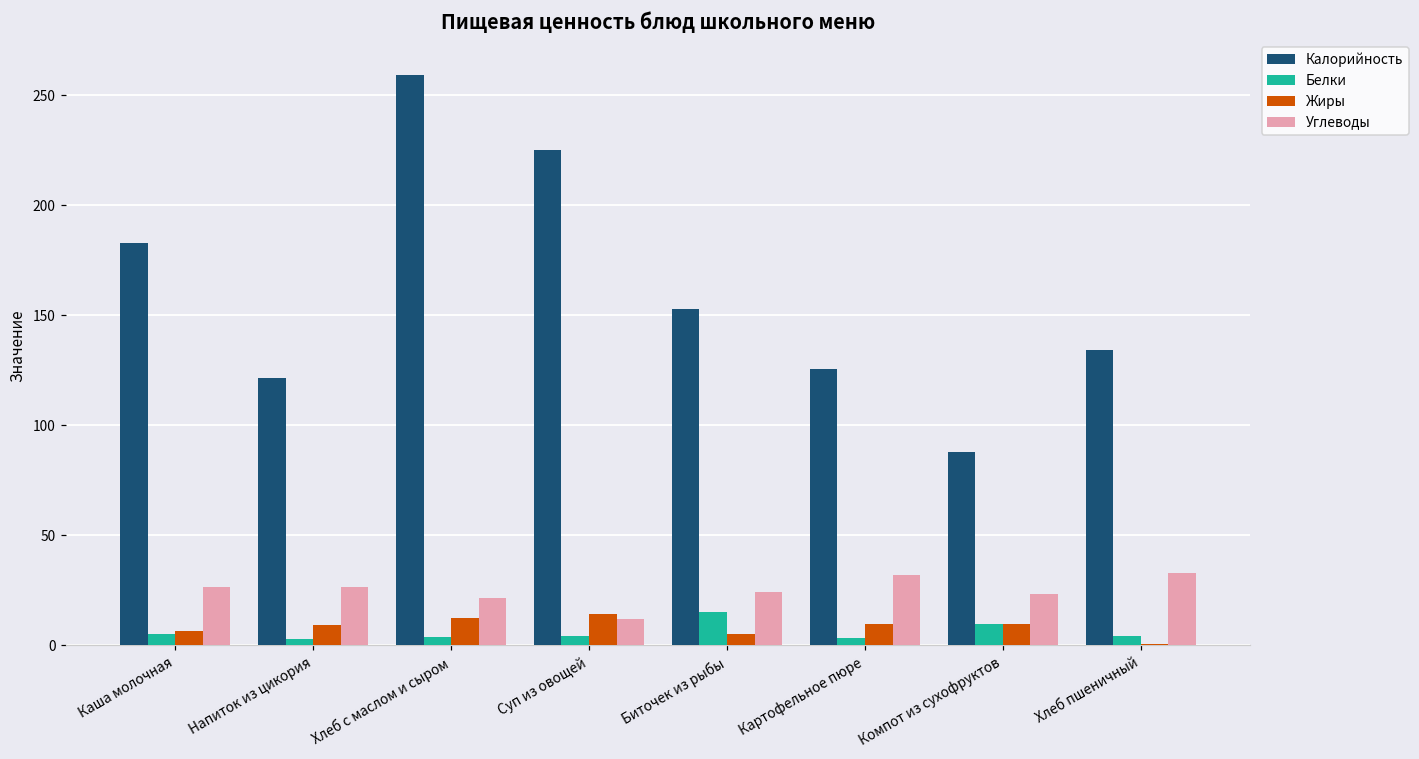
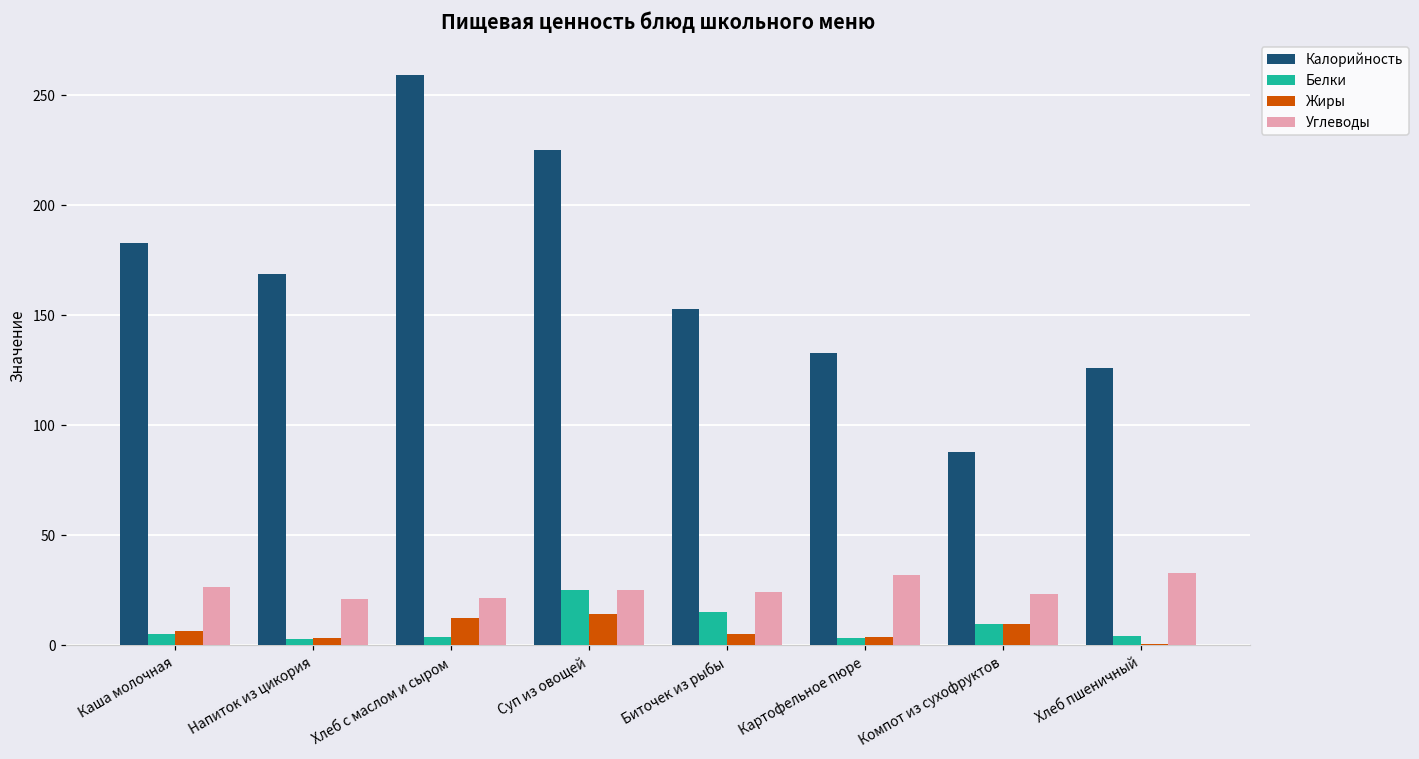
  {
    "Калорийность": {
      "Каша молочная": 183,
-     "Напиток из цикория": 122,
+     "Напиток из цикория": 169,
      "Хлеб с маслом и сыром": 259,
      "Суп из овощей": 225,
      "Биточек из рыбы": 153,
-     "Картофельное пюре": 126,
+     "Картофельное пюре": 133,
      "Компот из сухофруктов": 88,
-     "Хлеб пшеничный": 134
+     "Хлеб пшеничный": 126
    },
    "Белки": {
      "Каша молочная": 5,
      "Напиток из цикория": 3,
      "Хлеб с маслом и сыром": 4,
-     "Суп из овощей": 4,
+     "Суп из овощей": 25,
      "Биточек из рыбы": 15,
      "Картофельное пюре": 3,
      "Компот из сухофруктов": 9,
      "Хлеб пшеничный": 4
    },
    "Жиры": {
      "Каша молочная": 7,
-     "Напиток из цикория": 9,
+     "Напиток из цикория": 3,
      "Хлеб с маслом и сыром": 12,
      "Суп из овощей": 14,
      "Биточек из рыбы": 5,
-     "Картофельное пюре": 10,
+     "Картофельное пюре": 4,
      "Компот из сухофруктов": 10
    },
    "Углеводы": {
      "Каша молочная": 26,
-     "Напиток из цикория": 27,
+     "Напиток из цикория": 21,
      "Хлеб с маслом и сыром": 22,
-     "Суп из овощей": 12,
+     "Суп из овощей": 25,
      "Биточек из рыбы": 24,
      "Картофельное пюре": 32,
      "Компот из сухофруктов": 23,
      "Хлеб пшеничный": 33
    }
  }
